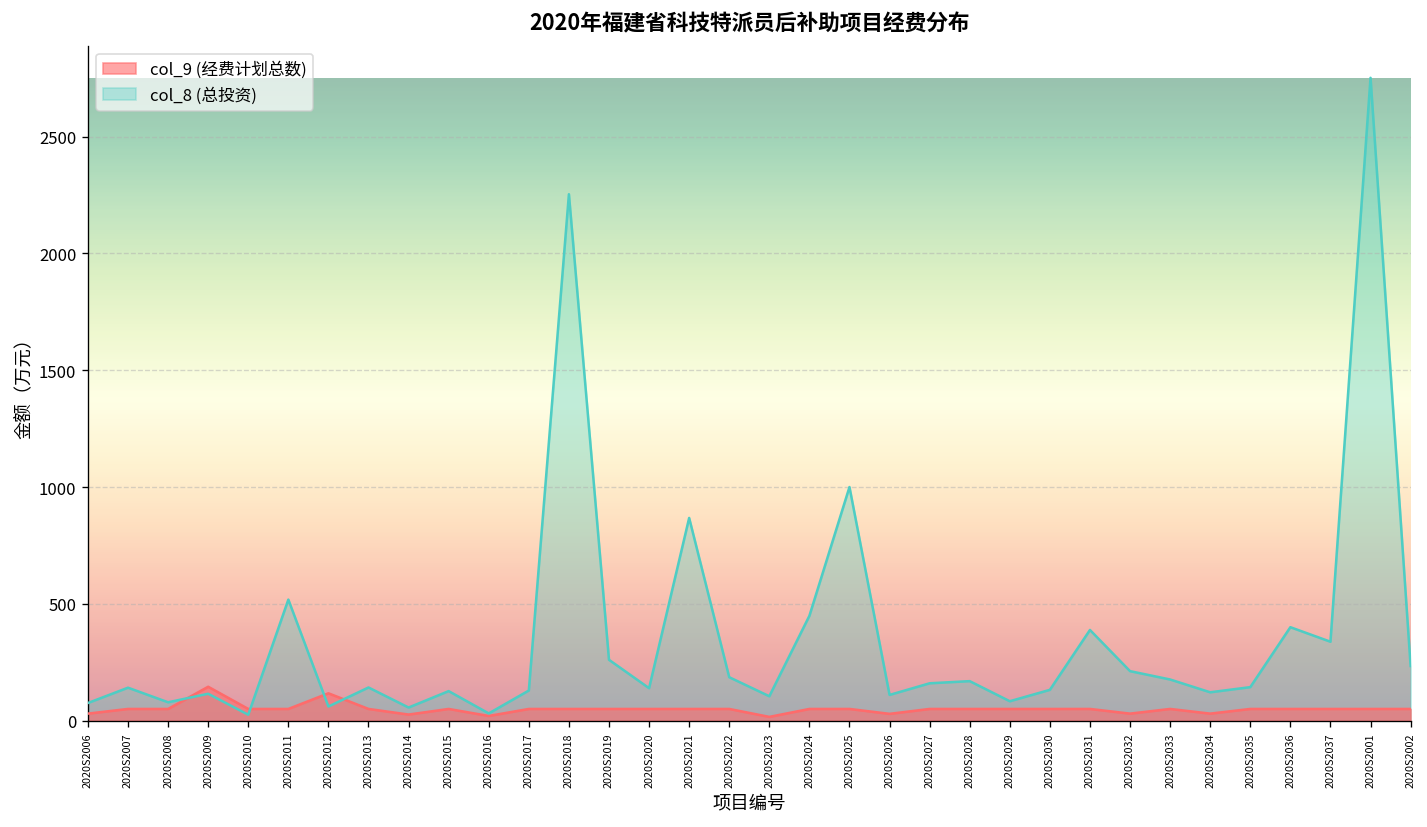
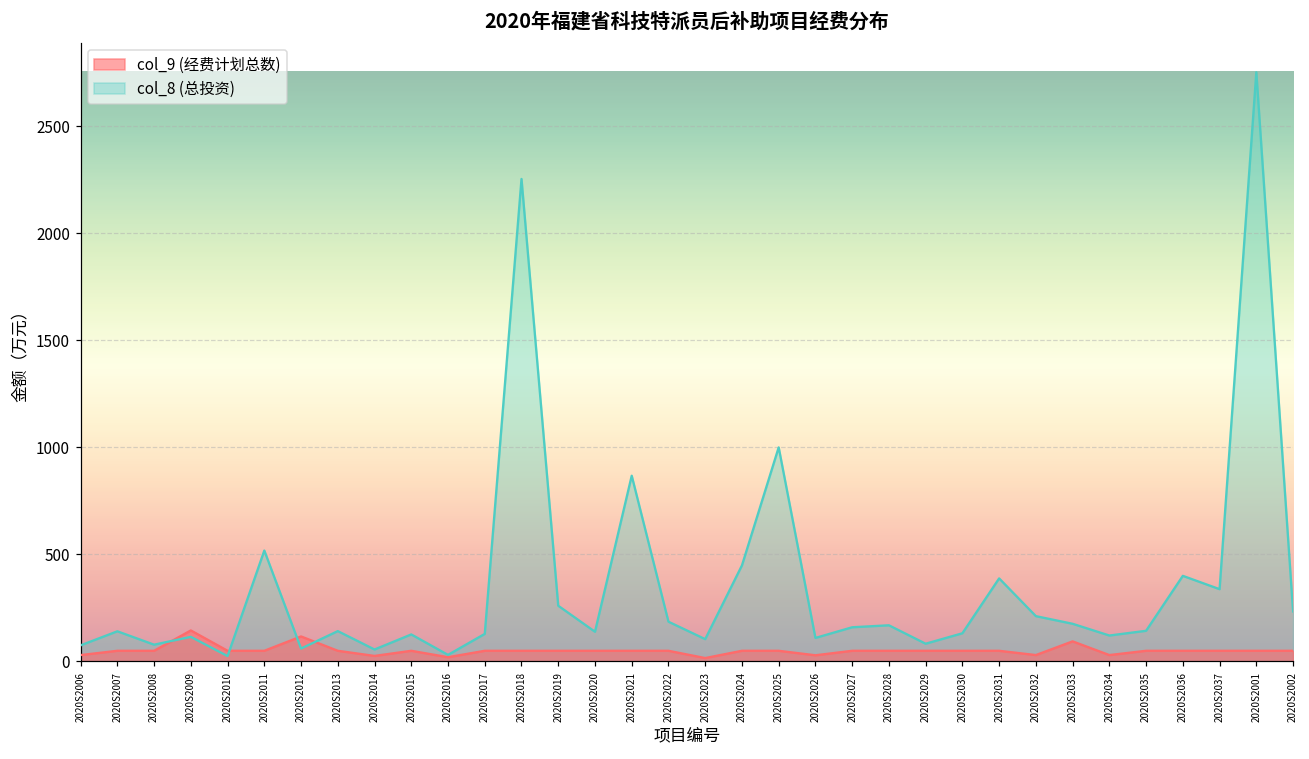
  {
    "col_9 (经费计划总数)": {
      "2020S2006": 30,
      "2020S2007": 50,
      "2020S2008": 50,
      "2020S2009": 150,
      "2020S2010": 50,
      "2020S2011": 50,
      "2020S2012": 120,
      "2020S2013": 50,
      "2020S2014": 30,
      "2020S2015": 50,
      "2020S2017": 50,
      "2020S2018": 50,
      "2020S2019": 50,
      "2020S2020": 50,
      "2020S2021": 50,
      "2020S2022": 50,
      "2020S2023": 20,
      "2020S2024": 50,
      "2020S2025": 50,
      "2020S2026": 30,
      "2020S2027": 50,
      "2020S2028": 50,
      "2020S2029": 50,
      "2020S2030": 50,
      "2020S2031": 50,
      "2020S2032": 30,
-     "2020S2033": 50,
+     "2020S2033": 90,
      "2020S2034": 30,
      "2020S2035": 50,
      "2020S2036": 50,
      "2020S2037": 50,
      "2020S2001": 50,
      "2020S2002": 50
    },
    "col_8 (总投资)": {
      "2020S2006": 80,
      "2020S2007": 140,
      "2020S2008": 80,
      "2020S2009": 120,
      "2020S2010": 30,
      "2020S2011": 520,
      "2020S2012": 60,
      "2020S2013": 140,
      "2020S2014": 60,
      "2020S2015": 130,
      "2020S2017": 130,
      "2020S2018": 2250,
      "2020S2019": 260,
      "2020S2020": 140,
      "2020S2021": 870,
      "2020S2022": 190,
      "2020S2023": 100,
      "2020S2024": 450,
      "2020S2025": 1000,
      "2020S2026": 110,
      "2020S2027": 160,
      "2020S2028": 170,
      "2020S2029": 80,
      "2020S2030": 130,
      "2020S2031": 390,
      "2020S2032": 210,
      "2020S2033": 180,
      "2020S2034": 120,
      "2020S2035": 140,
      "2020S2036": 400,
      "2020S2037": 340,
      "2020S2001": 2750,
      "2020S2002": 230
    }
  }
